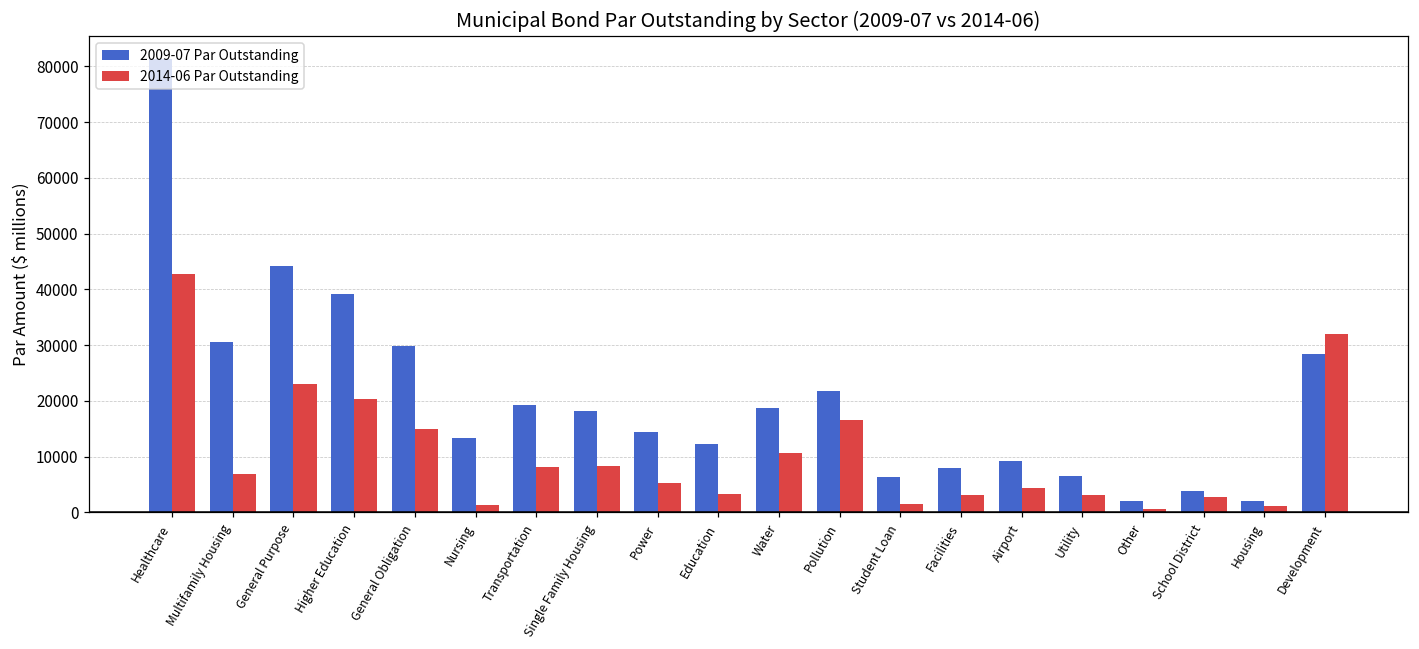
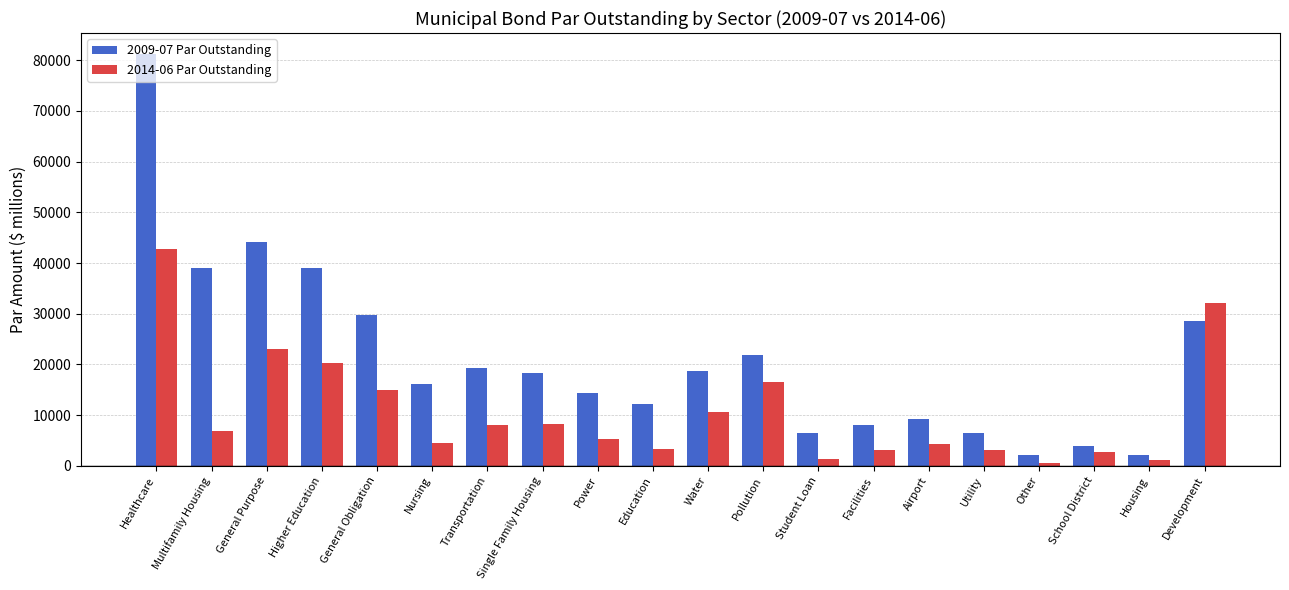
  {
    "2009-07 Par Outstanding": {
-     "Multifamily Housing": 31000,
+     "Multifamily Housing": 39000,
      "General Purpose": 44000,
      "Higher Education": 39000,
      "General Obligation": 30000,
-     "Nursing": 13000,
+     "Nursing": 16000,
      "Transportation": 19000,
      "Single Family Housing": 18000,
      "Power": 14000,
      "Education": 12000,
      "Water": 19000,
      "Pollution": 22000,
      "Student Loan": 6000,
      "Facilities": 8000,
      "Airport": 9000,
      "Utility": 6000,
      "Other": 2000,
      "School District": 4000,
      "Housing": 2000,
      "Development": 28000
    },
    "2014-06 Par Outstanding": {
      "Healthcare": 43000,
      "Multifamily Housing": 7000,
      "General Purpose": 23000,
      "Higher Education": 20000,
      "General Obligation": 15000,
-     "Nursing": 1000,
+     "Nursing": 5000,
      "Transportation": 8000,
      "Single Family Housing": 8000,
      "Power": 5000,
      "Education": 3000,
      "Water": 11000,
      "Pollution": 16000,
      "Student Loan": 1000,
      "Facilities": 3000,
      "Airport": 4000,
      "Utility": 3000,
      "Other": 1000,
      "School District": 3000,
      "Housing": 1000,
      "Development": 32000
    }
  }
